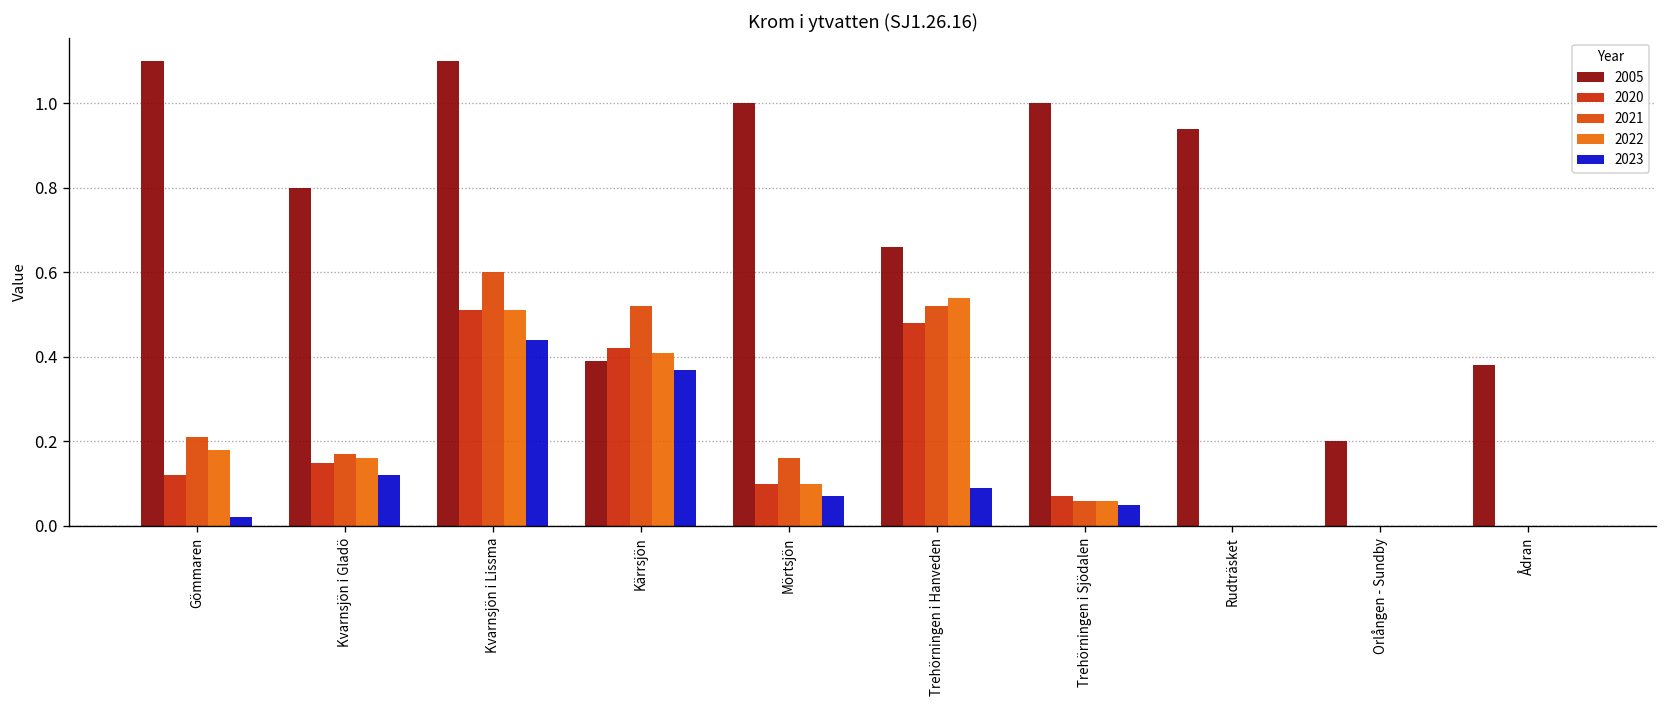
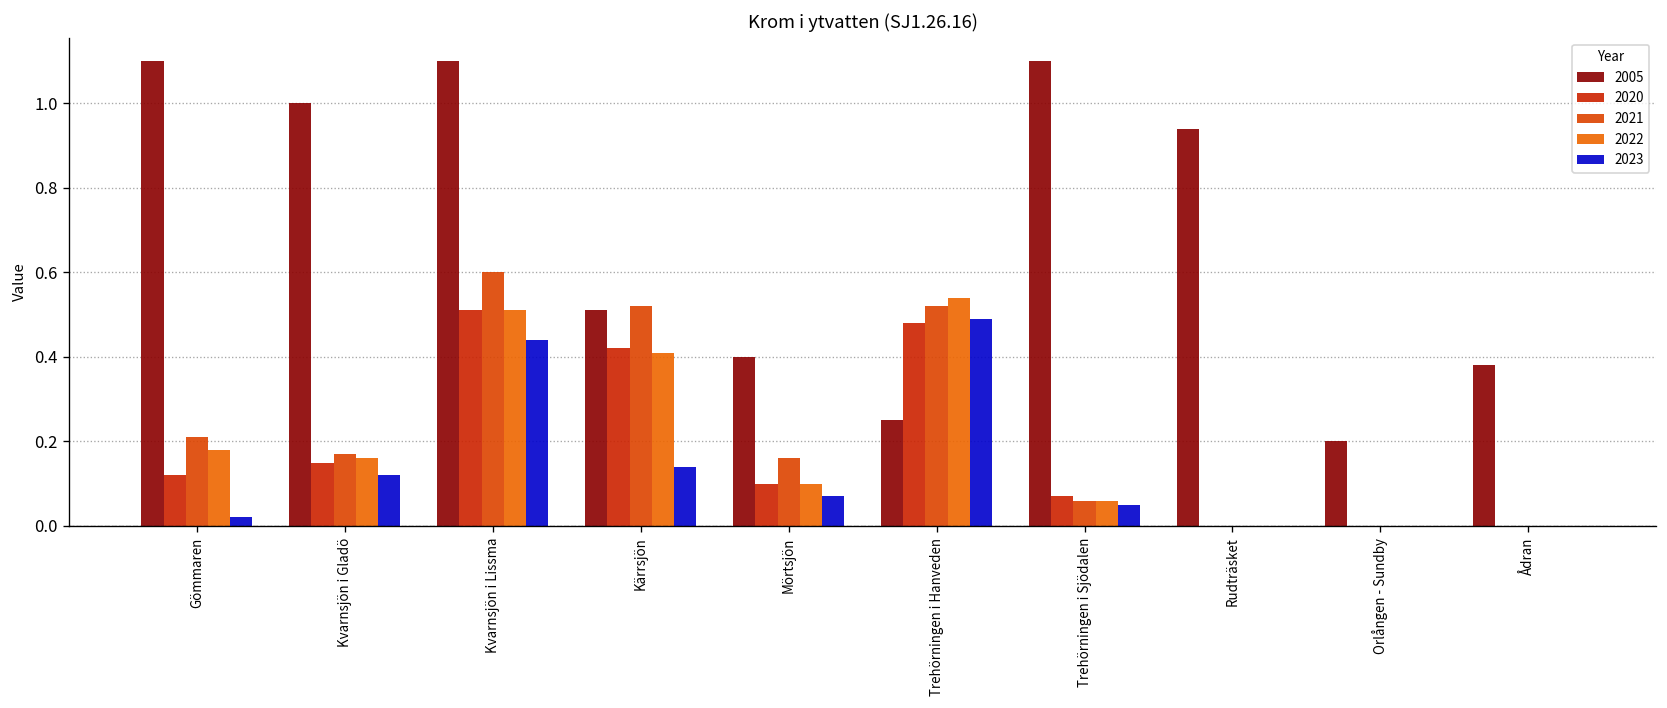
  {
    "2005": {
      "Gömmaren": 1.10,
-     "Kvarnsjön i Gladö": 0.8,
+     "Kvarnsjön i Gladö": 1.0,
      "Kvarnsjön i Lissma": 1.10,
-     "Kärrsjön": 0.39,
-     "Mörtsjön": 1.0,
-     "Trehörningen i Hanveden": 0.66,
-     "Trehörningen i Sjödalen": 1.0,
+     "Kärrsjön": 0.51,
+     "Mörtsjön": 0.4,
+     "Trehörningen i Hanveden": 0.25,
+     "Trehörningen i Sjödalen": 1.1,
      "Rudträsket": 0.94,
      "Orlången - Sundby": 0.20,
      "Ådran": 0.38
    },
    "2023": {
      "Gömmaren": 0.02,
      "Kvarnsjön i Gladö": 0.12,
      "Kvarnsjön i Lissma": 0.44,
-     "Kärrsjön": 0.37,
+     "Kärrsjön": 0.14,
      "Mörtsjön": 0.07,
-     "Trehörningen i Hanveden": 0.09,
+     "Trehörningen i Hanveden": 0.49,
      "Trehörningen i Sjödalen": 0.05,
      "Rudträsket": 0.00,
      "Orlången - Sundby": 0.00,
      "Ådran": 0.00
    }
  }
